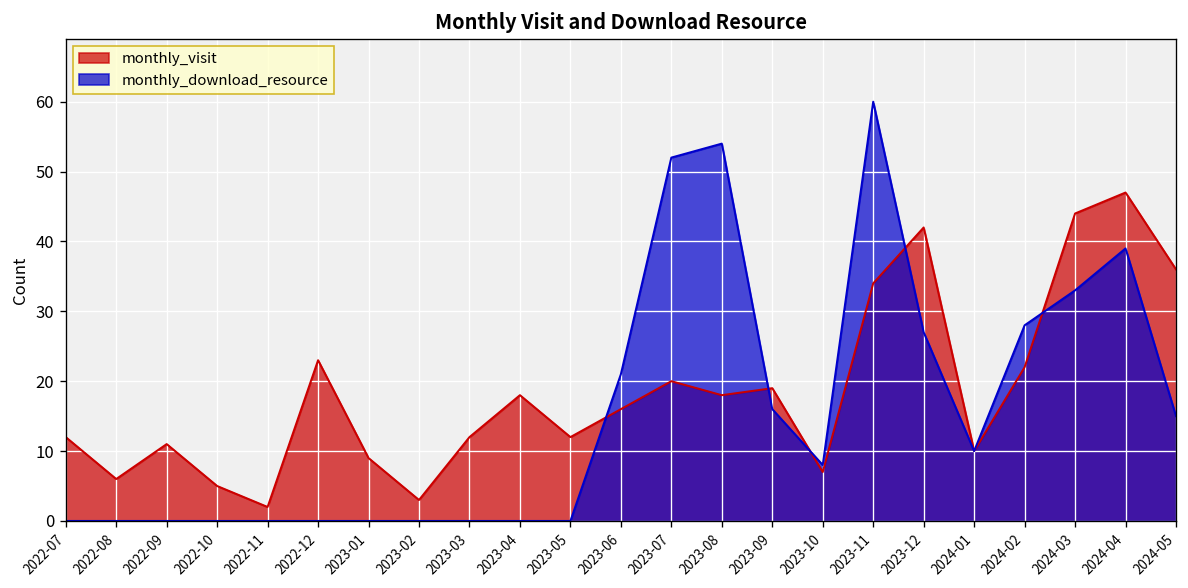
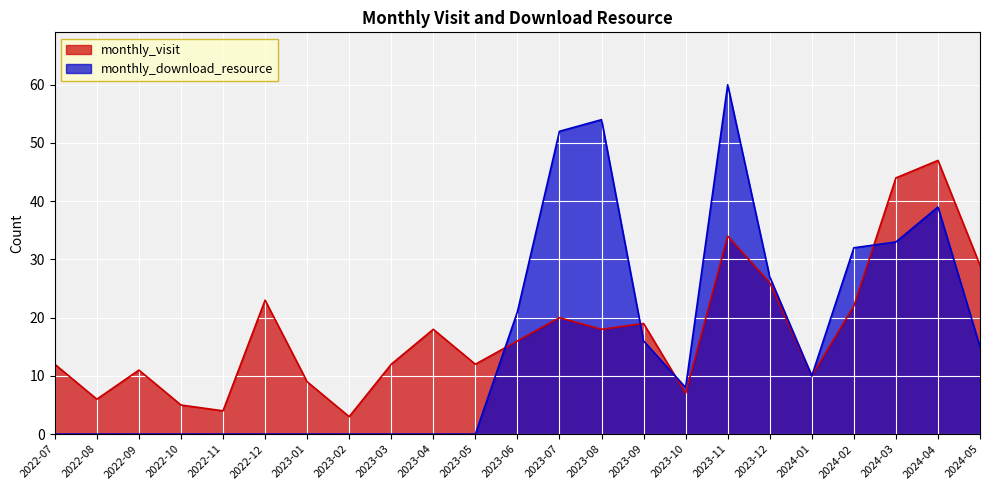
  {
    "monthly_visit": {
      "2022-07": 12,
      "2022-08": 6,
      "2022-09": 11,
      "2022-10": 5,
-     "2022-11": 2,
+     "2022-11": 4,
      "2022-12": 23,
      "2023-01": 9,
      "2023-02": 3,
      "2023-03": 12,
      "2023-04": 18,
      "2023-05": 12,
      "2023-06": 16,
      "2023-07": 20,
      "2023-08": 18,
      "2023-09": 19,
      "2023-10": 7,
      "2023-11": 34,
-     "2023-12": 42,
+     "2023-12": 26,
      "2024-02": 22,
      "2024-03": 44,
      "2024-04": 47,
-     "2024-05": 36
+     "2024-05": 29
    },
    "monthly_download_resource": {
      "2022-07": 0,
      "2022-08": 0,
      "2022-09": 0,
      "2022-10": 0,
      "2022-11": 0,
      "2022-12": 0,
      "2023-01": 0,
      "2023-02": 0,
      "2023-03": 0,
      "2023-04": 0,
      "2023-05": 0,
      "2023-06": 21,
      "2023-07": 52,
      "2023-08": 54,
      "2023-09": 16,
      "2023-10": 8,
      "2023-11": 60,
      "2023-12": 27,
-     "2024-02": 28,
+     "2024-02": 32,
      "2024-03": 33,
      "2024-04": 39,
      "2024-05": 15
    }
  }
